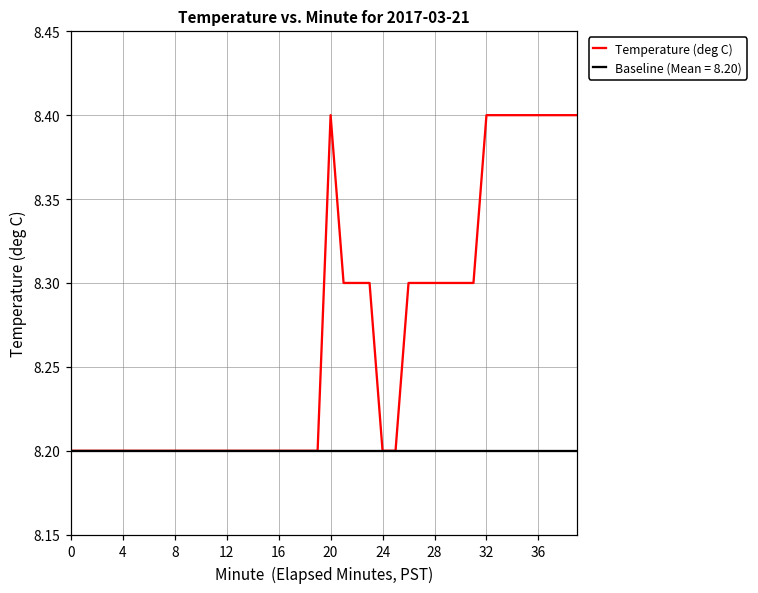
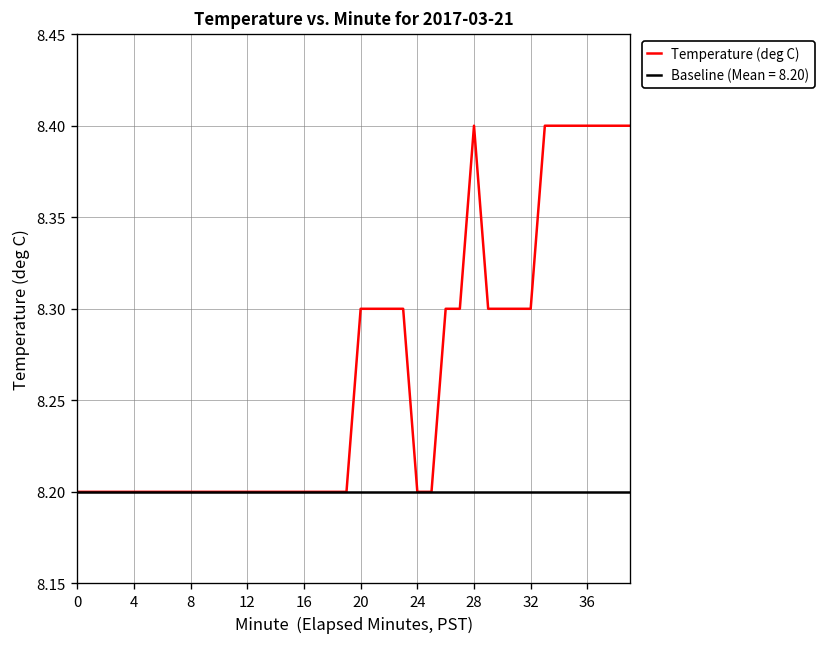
  {
    "Temperature (deg C)": {
-     "20": 8.4,
-     "28": 8.3,
-     "32": 8.4,
+     "20": 8.3,
+     "28": 8.4,
+     "32": 8.3,
      "36": 8.4
    },
    "Baseline (Mean = 8.20)": {
      "20": 8.2,
      "28": 8.2,
      "32": 8.2,
      "36": 8.2
    }
  }
